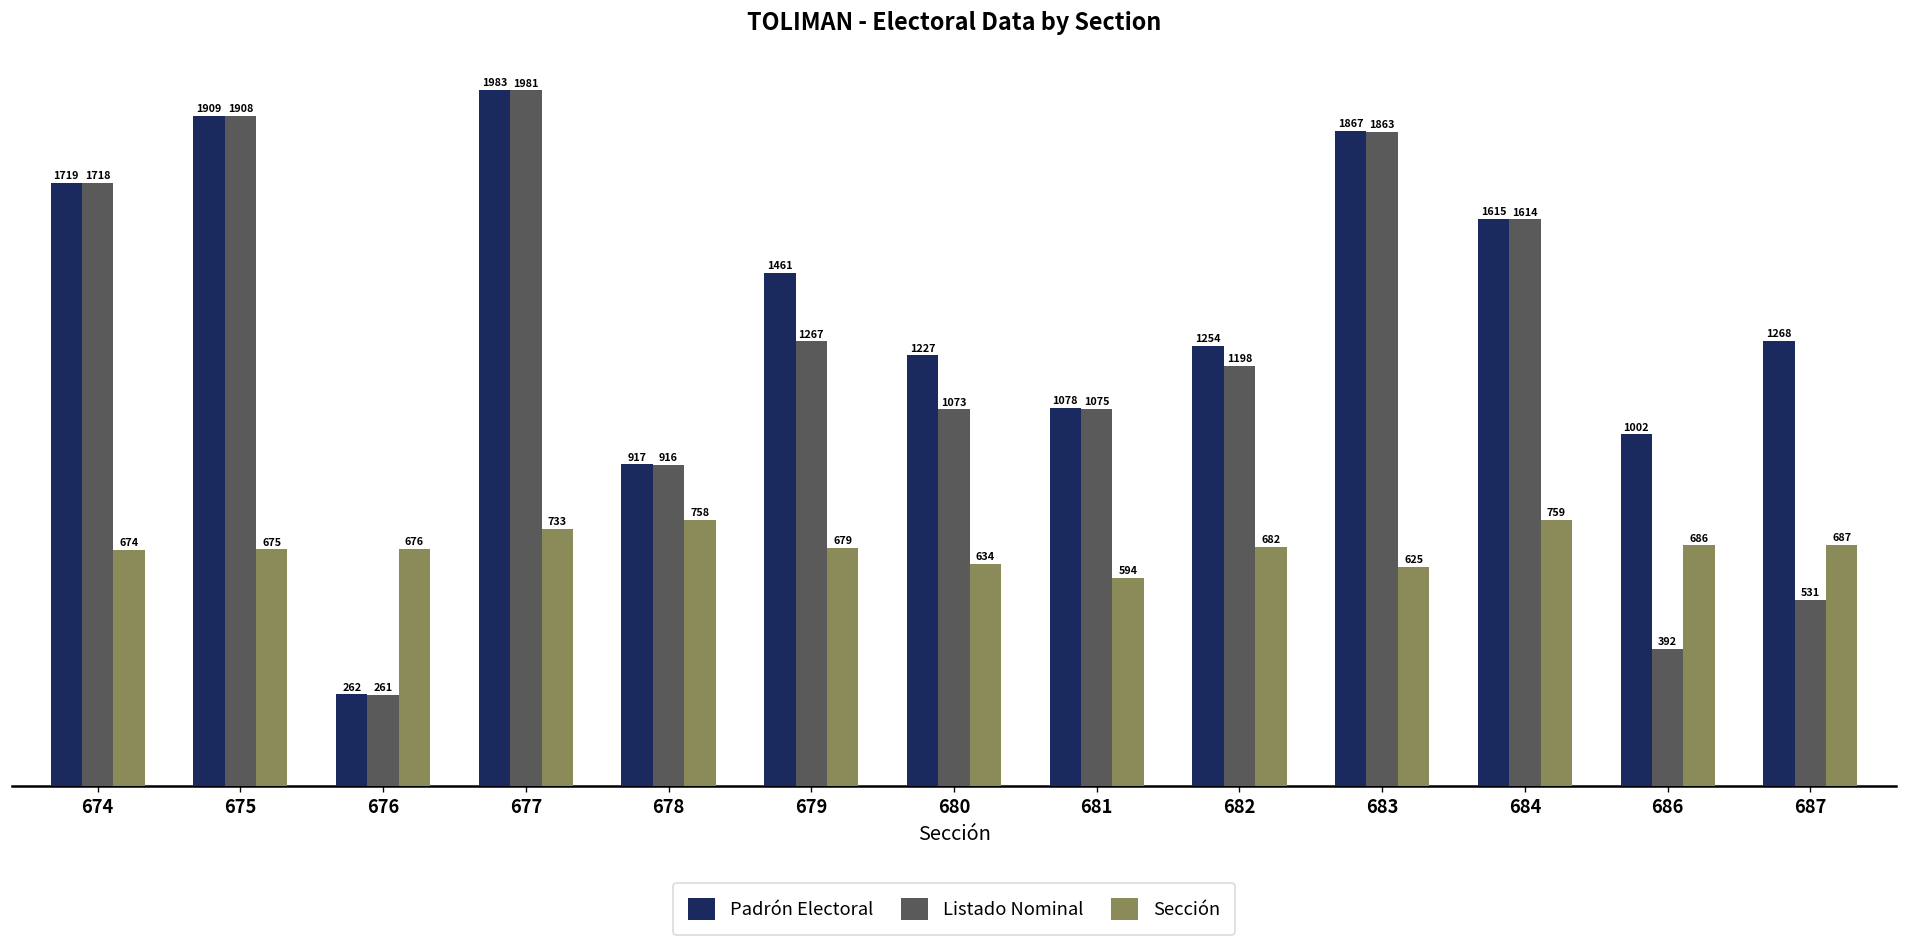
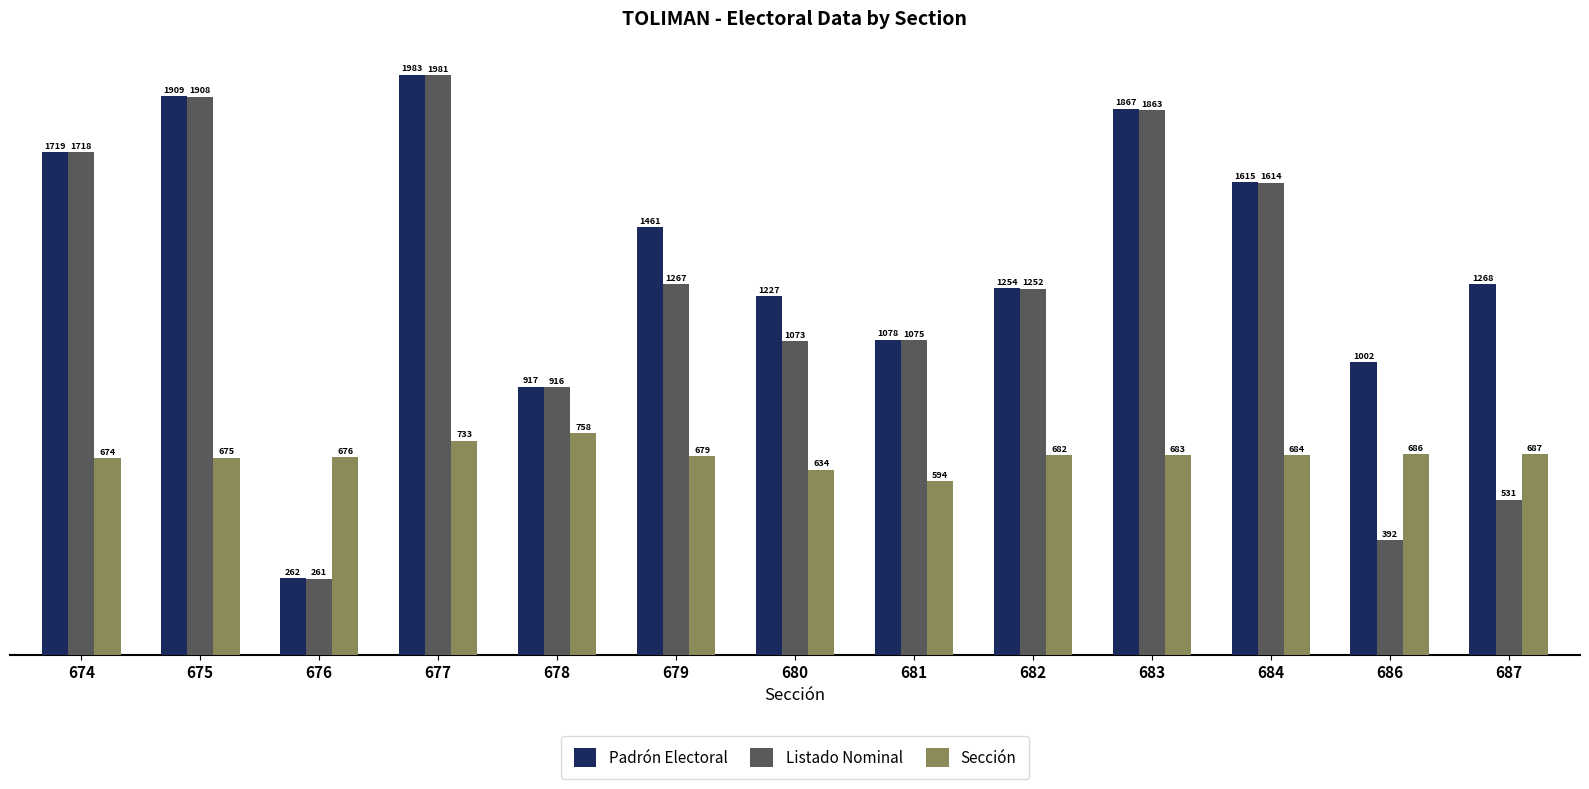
  {
    "Padrón Electoral": {
      "674": 1719,
      "675": 1909,
      "676": 262,
      "677": 1983,
      "678": 917,
      "679": 1461,
      "680": 1227,
      "681": 1078,
      "682": 1254,
      "683": 1867,
      "684": 1615,
      "686": 1002,
      "687": 1268
    },
    "Listado Nominal": {
      "674": 1718,
      "675": 1908,
      "676": 261,
      "677": 1981,
      "678": 916,
      "679": 1267,
      "680": 1073,
      "681": 1075,
-     "682": 1198,
+     "682": 1252,
      "683": 1863,
      "684": 1614,
      "686": 392,
      "687": 531
    },
    "Sección": {
      "674": 674,
      "675": 675,
      "676": 676,
      "677": 733,
      "678": 758,
      "679": 679,
      "680": 634,
      "681": 594,
      "682": 682,
-     "683": 625,
-     "684": 759,
+     "683": 683,
+     "684": 684,
      "686": 686,
      "687": 687
    }
  }
